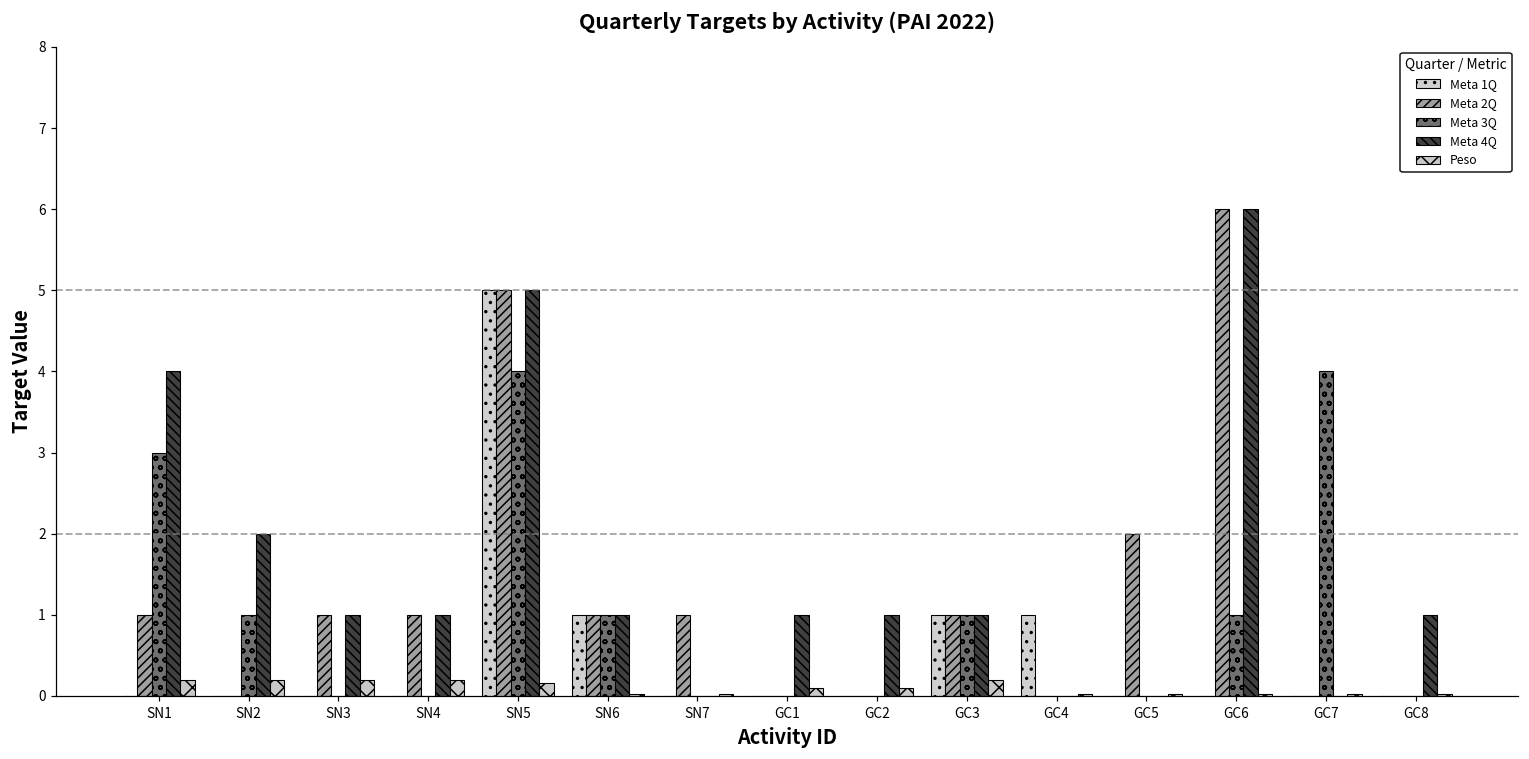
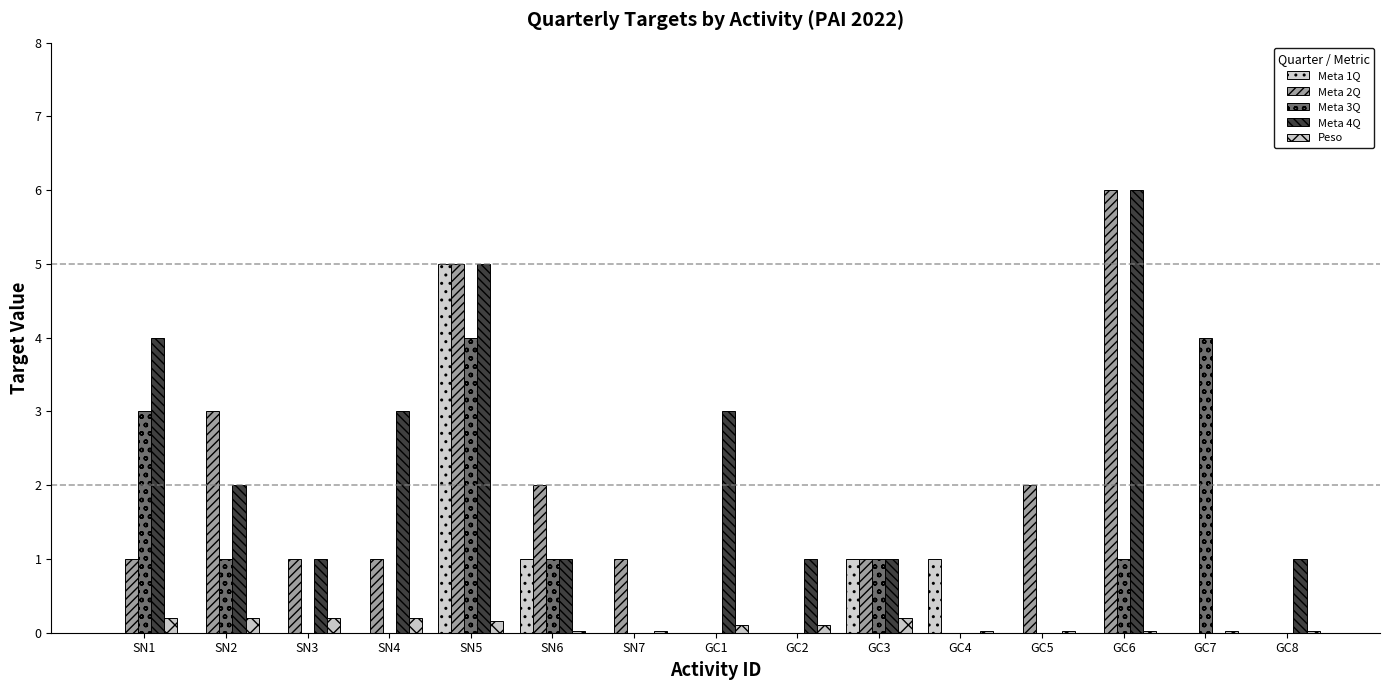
  {
    "Meta 2Q": {
      "SN1": 1,
-     "SN2": 0,
+     "SN2": 3,
      "SN3": 1,
      "SN4": 1,
      "SN5": 5,
-     "SN6": 1,
+     "SN6": 2,
      "SN7": 1,
      "GC1": 0,
      "GC2": 0,
      "GC3": 1,
      "GC4": 0,
      "GC5": 2,
      "GC6": 6,
      "GC7": 0,
      "GC8": 0
    },
    "Meta 3Q": {
      "SN1": 3,
      "SN2": 1,
      "SN3": 0,
      "SN4": 0,
      "SN5": 4,
      "SN6": 1,
      "SN7": 0,
      "GC1": 0,
      "GC2": 0,
      "GC3": 1,
      "GC4": 0,
      "GC5": 0,
      "GC6": 1,
      "GC7": 4,
      "GC8": 0
    },
    "Meta 4Q": {
      "SN1": 4,
      "SN2": 2,
      "SN3": 1,
-     "SN4": 1,
+     "SN4": 3,
      "SN5": 5,
      "SN6": 1,
      "SN7": 0,
-     "GC1": 1,
+     "GC1": 3,
      "GC2": 1,
      "GC3": 1,
      "GC4": 0,
      "GC5": 0,
      "GC6": 6,
      "GC7": 0,
      "GC8": 1
    }
  }
